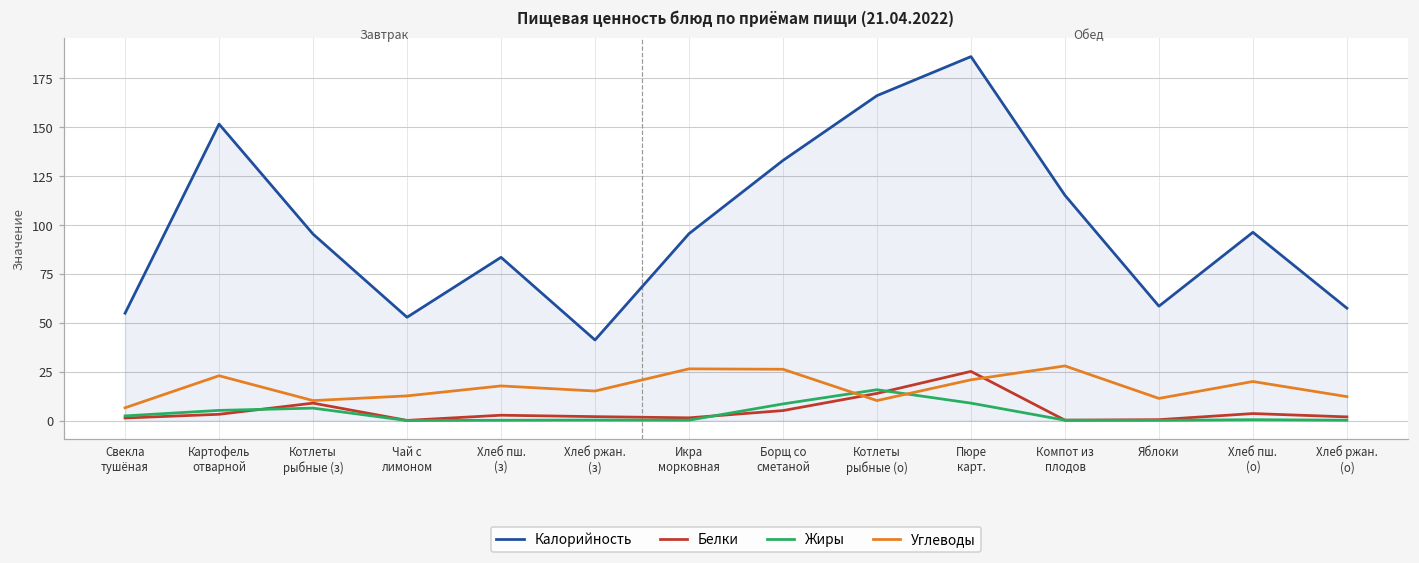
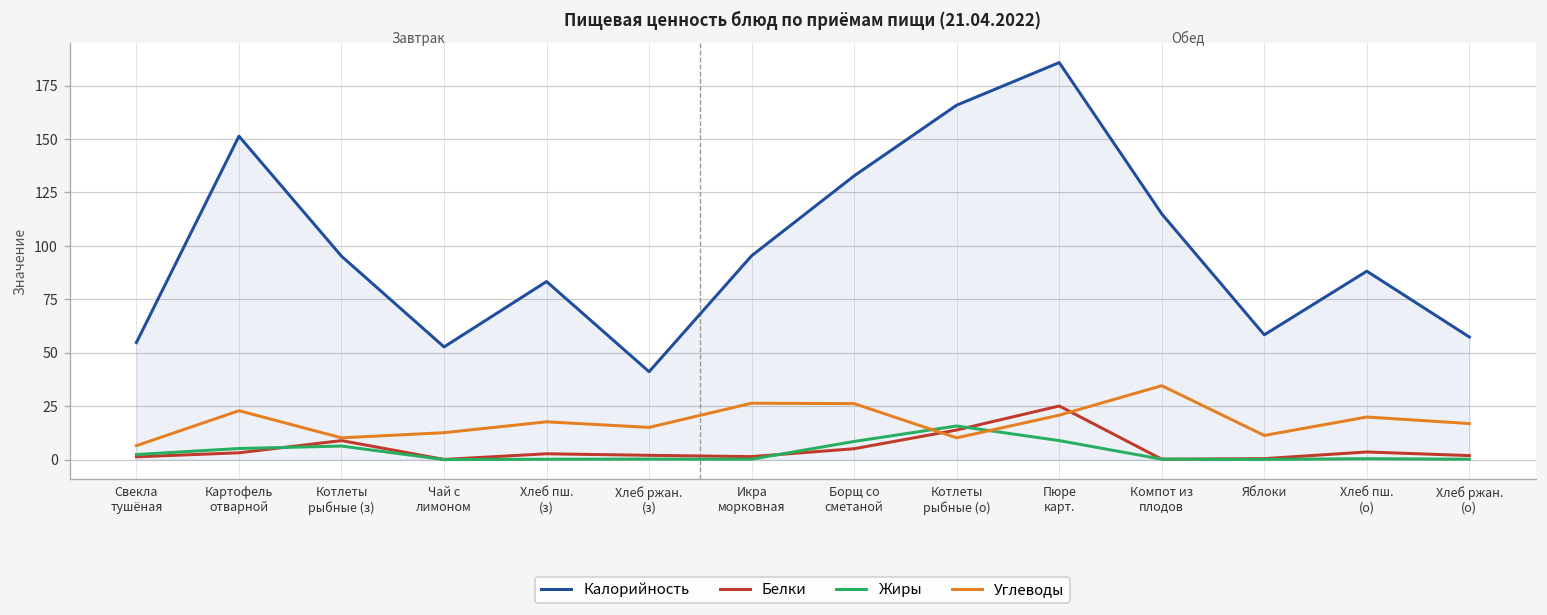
  {
    "Калорийность": {
      "Свекла тушёная": 55,
      "Картофель отварной": 151,
      "Котлеты рыбные (з)": 95,
      "Чай с лимоном": 53,
      "Хлеб пш. (з)": 83,
      "Хлеб ржан. (з)": 41,
      "Икра морковная": 95,
      "Борщ со сметаной": 133,
      "Котлеты рыбные (о)": 166,
      "Пюре карт.": 186,
      "Компот из плодов": 115,
      "Яблоки": 58,
-     "Хлеб пш. (о)": 96,
+     "Хлеб пш. (о)": 88,
      "Хлеб ржан. (о)": 57
    },
    "Белки": {
      "Картофель отварной": 3,
      "Хлеб пш. (з)": 3,
      "Хлеб ржан. (з)": 2,
      "Борщ со сметаной": 5,
      "Котлеты рыбные (о)": 14,
      "Пюре карт.": 25,
      "Хлеб пш. (о)": 4,
      "Хлеб ржан. (о)": 2
    },
    "Жиры": {
      "Картофель отварной": 5,
      "Котлеты рыбные (з)": 6,
      "Хлеб пш. (з)": 0,
      "Хлеб ржан. (з)": 0,
      "Борщ со сметаной": 9,
      "Котлеты рыбные (о)": 16,
      "Пюре карт.": 9,
      "Хлеб пш. (о)": 0,
      "Хлеб ржан. (о)": 0
    },
    "Углеводы": {
      "Свекла тушёная": 7,
      "Картофель отварной": 23,
      "Чай с лимоном": 13,
      "Хлеб пш. (з)": 18,
      "Хлеб ржан. (з)": 15,
      "Икра морковная": 26,
      "Борщ со сметаной": 26,
      "Котлеты рыбные (о)": 10,
      "Пюре карт.": 21,
-     "Компот из плодов": 28,
+     "Компот из плодов": 35,
      "Яблоки": 11,
      "Хлеб пш. (о)": 20,
-     "Хлеб ржан. (о)": 12
+     "Хлеб ржан. (о)": 17
    }
  }
